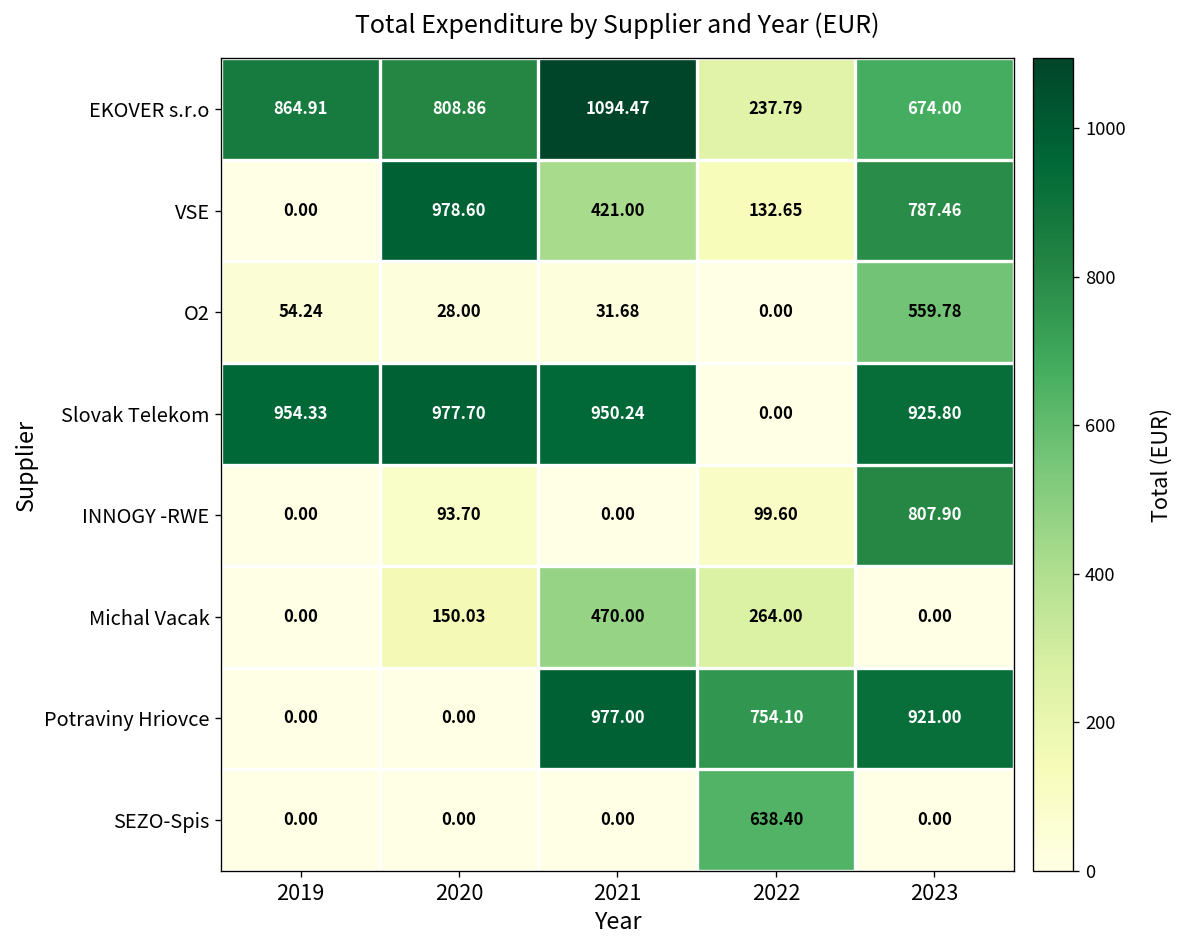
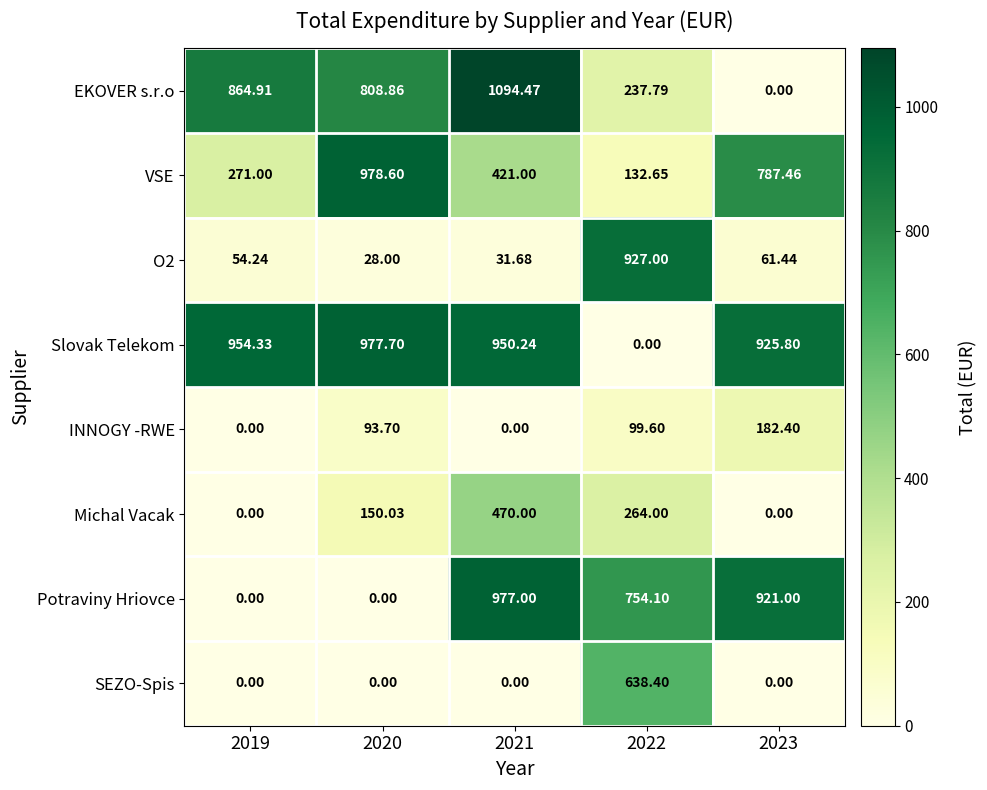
  {
    "EKOVER s.r.o": {
      "2019": 864.91,
      "2020": 808.86,
      "2021": 1094.47,
      "2022": 237.79,
-     "2023": 674.00
+     "2023": 0.00
    },
    "VSE": {
-     "2019": 0.00,
+     "2019": 271.00,
      "2020": 978.60,
      "2021": 421.00,
      "2022": 132.65,
      "2023": 787.46
    },
    "O2": {
      "2019": 54.24,
      "2020": 28.00,
      "2021": 31.68,
-     "2022": 0.00,
-     "2023": 559.78
+     "2022": 927.00,
+     "2023": 61.44
    },
    "Slovak Telekom": {
      "2019": 954.33,
      "2020": 977.70,
      "2021": 950.24,
      "2022": 0.00,
      "2023": 925.80
    },
    "INNOGY -RWE": {
      "2019": 0.00,
      "2020": 93.70,
      "2021": 0.00,
      "2022": 99.60,
-     "2023": 807.90
+     "2023": 182.40
    },
    "Michal Vacak": {
      "2019": 0.00,
      "2020": 150.03,
      "2021": 470.00,
      "2022": 264.00,
      "2023": 0.00
    },
    "Potraviny Hriovce": {
      "2019": 0.00,
      "2020": 0.00,
      "2021": 977.00,
      "2022": 754.10,
      "2023": 921.00
    },
    "SEZO-Spis": {
      "2019": 0.00,
      "2020": 0.00,
      "2021": 0.00,
      "2022": 638.40,
      "2023": 0.00
    }
  }
